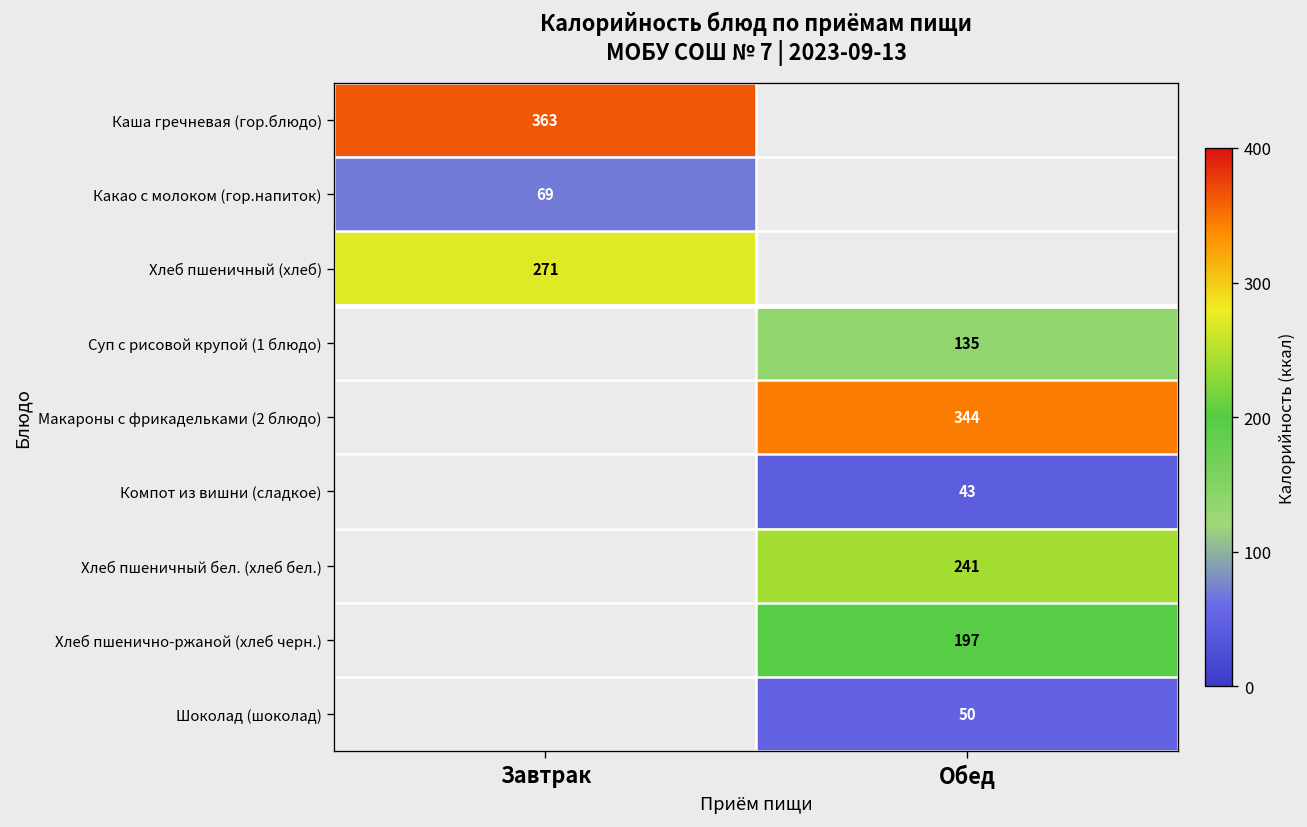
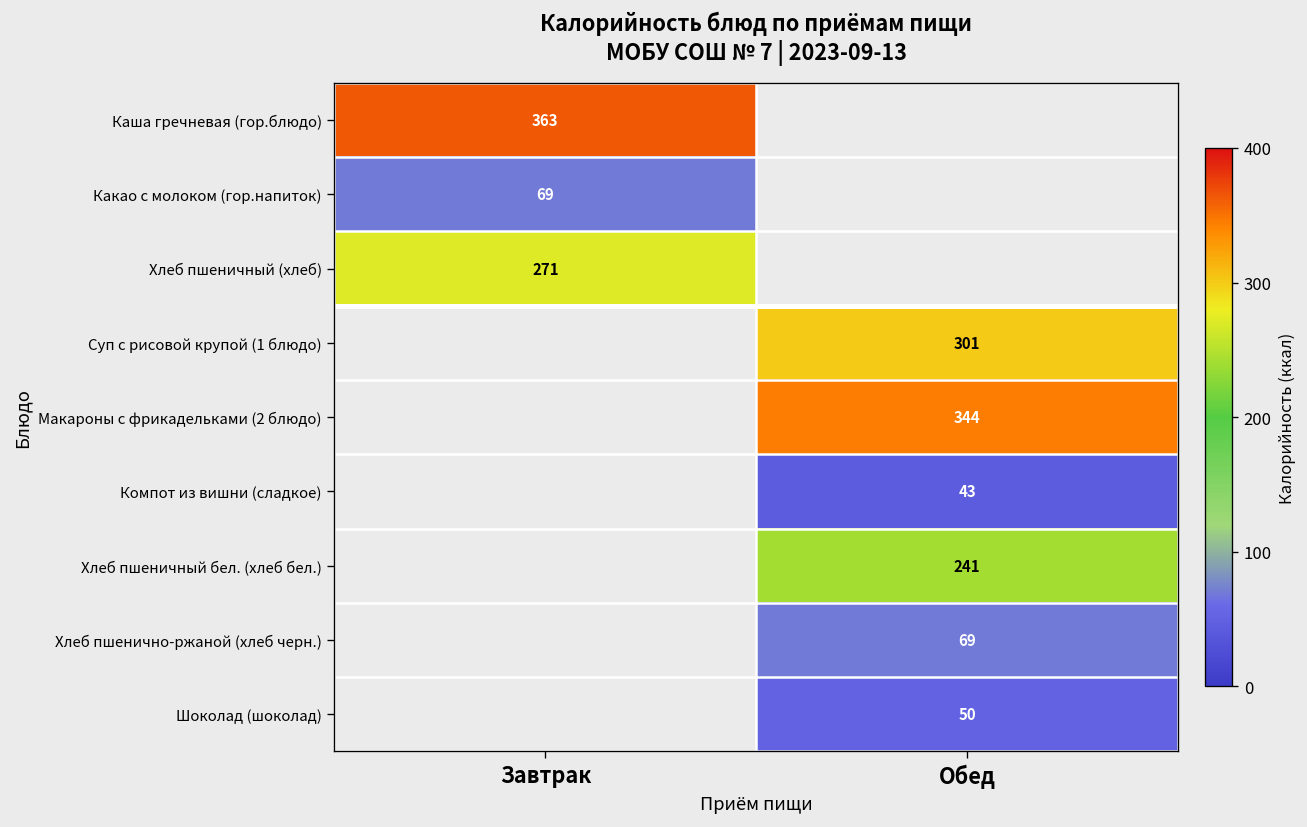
  {
    "Каша гречневая (гор.блюдо)": {
      "Завтрак": 363
    },
    "Какао с молоком (гор.напиток)": {
      "Завтрак": 69
    },
    "Хлеб пшеничный (хлеб)": {
      "Завтрак": 271
    },
    "Суп с рисовой крупой (1 блюдо)": {
-     "Обед": 135
+     "Обед": 301
    },
    "Макароны с фрикадельками (2 блюдо)": {
      "Обед": 344
    },
    "Компот из вишни (сладкое)": {
      "Обед": 43
    },
    "Хлеб пшеничный бел. (хлеб бел.)": {
      "Обед": 241
    },
    "Хлеб пшенично-ржаной (хлеб черн.)": {
-     "Обед": 197
+     "Обед": 69
    },
    "Шоколад (шоколад)": {
      "Обед": 50
    }
  }
